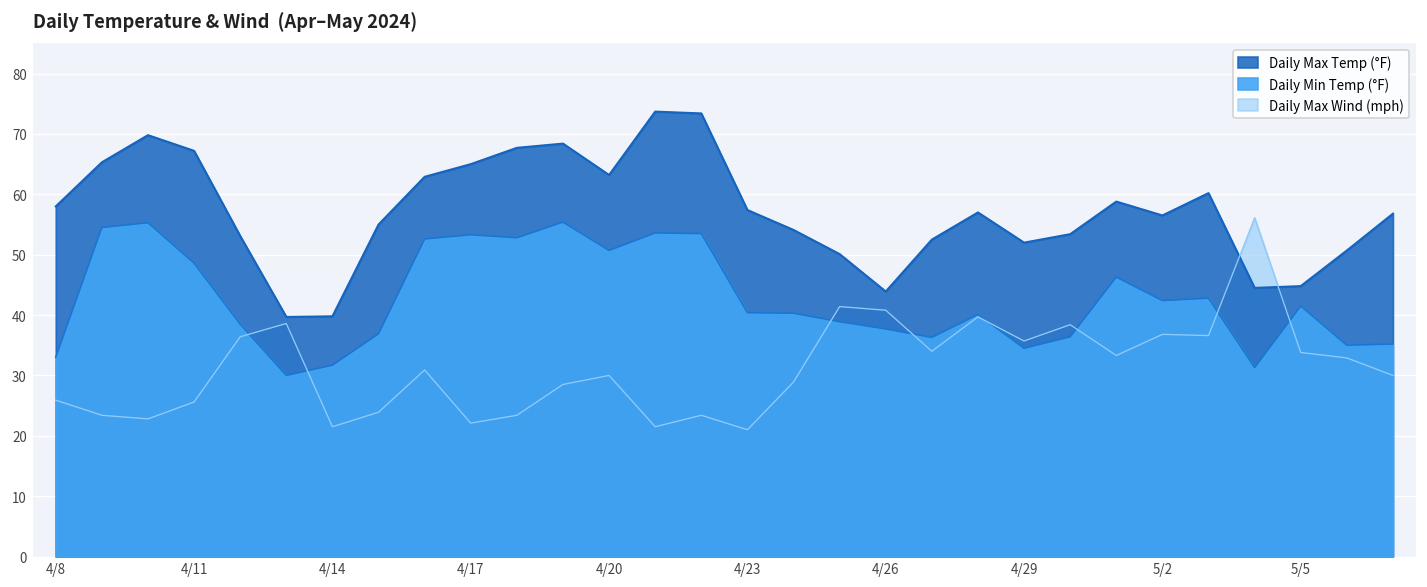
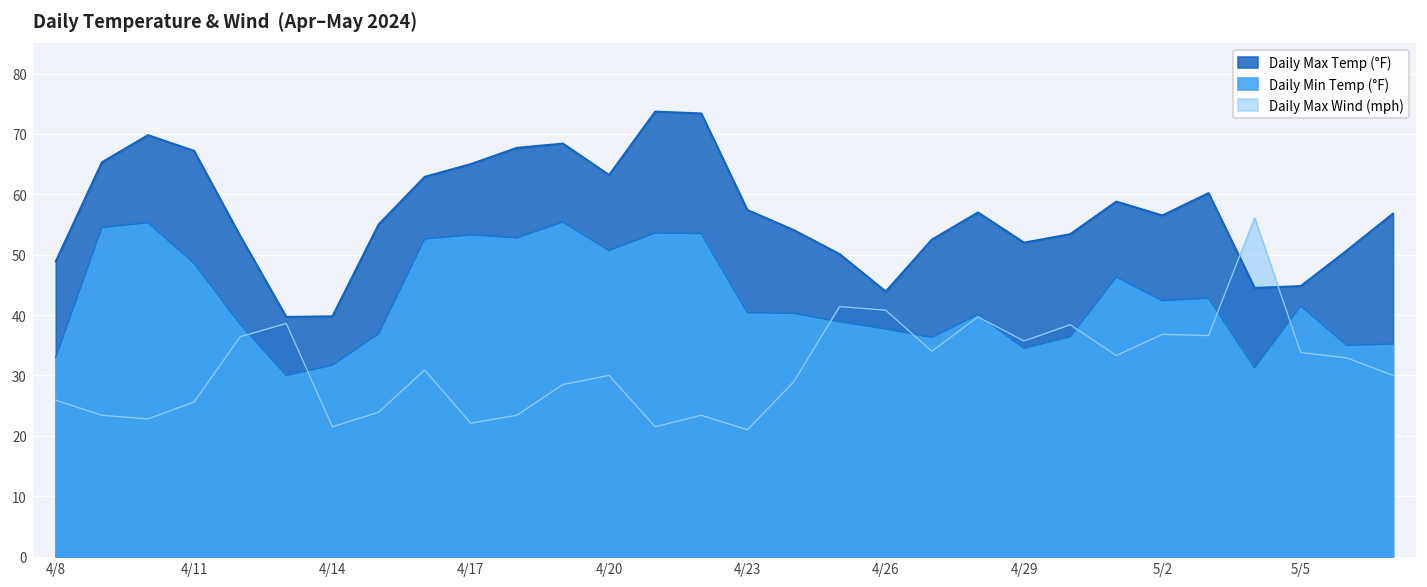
  {
    "Daily Max Temp (°F)": {
-     "4/8": 58,
+     "4/8": 49,
      "4/11": 67,
      "4/14": 40,
      "4/17": 65,
      "4/20": 63,
      "4/23": 57,
      "4/26": 44,
      "4/29": 52,
      "5/2": 57,
      "5/5": 45
    },
    "Daily Min Temp (°F)": {
      "4/8": 33,
      "4/11": 49,
      "4/14": 32,
      "4/17": 53,
      "4/20": 51,
      "4/23": 40,
      "4/26": 38,
      "4/29": 35,
      "5/2": 42,
      "5/5": 42
    },
    "Daily Max Wind (mph)": {
      "4/8": 26,
      "4/11": 26,
      "4/14": 22,
      "4/17": 22,
      "4/20": 30,
      "4/23": 21,
      "4/26": 41,
      "4/29": 36,
      "5/2": 37,
      "5/5": 34
    }
  }
